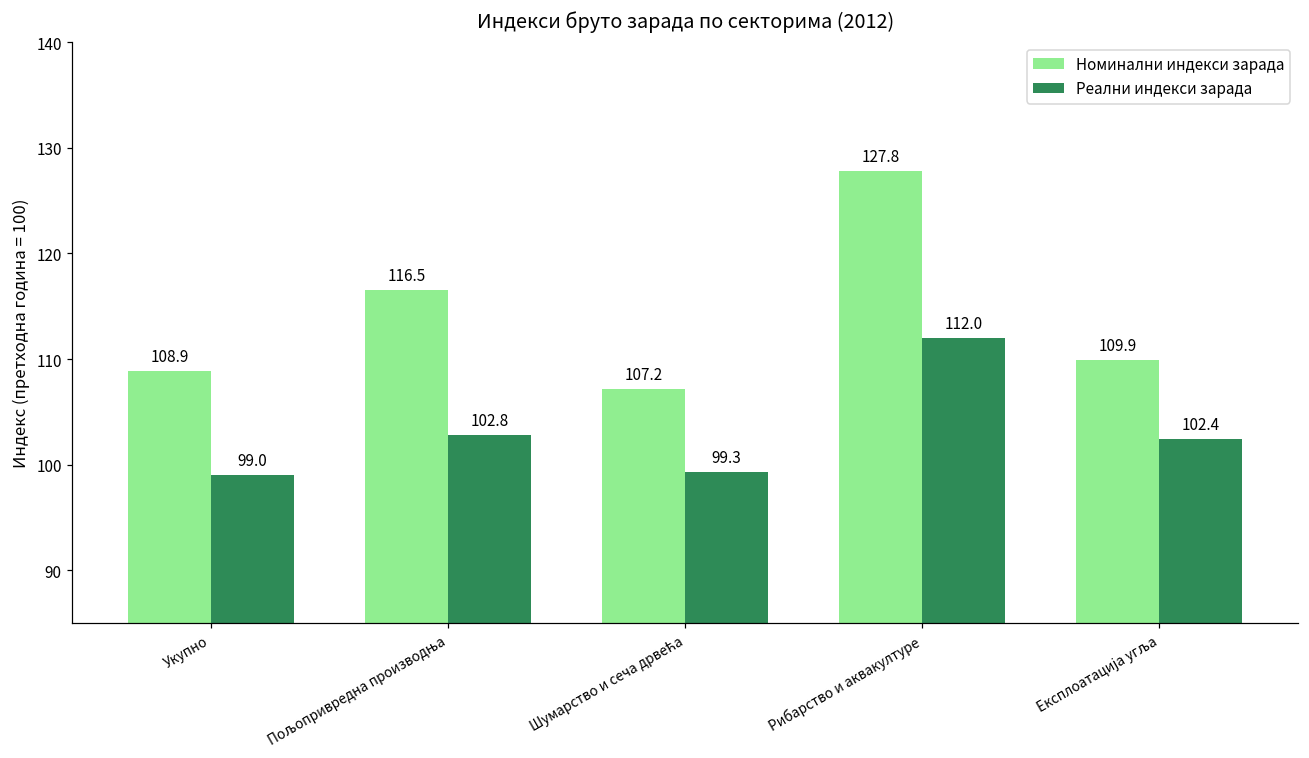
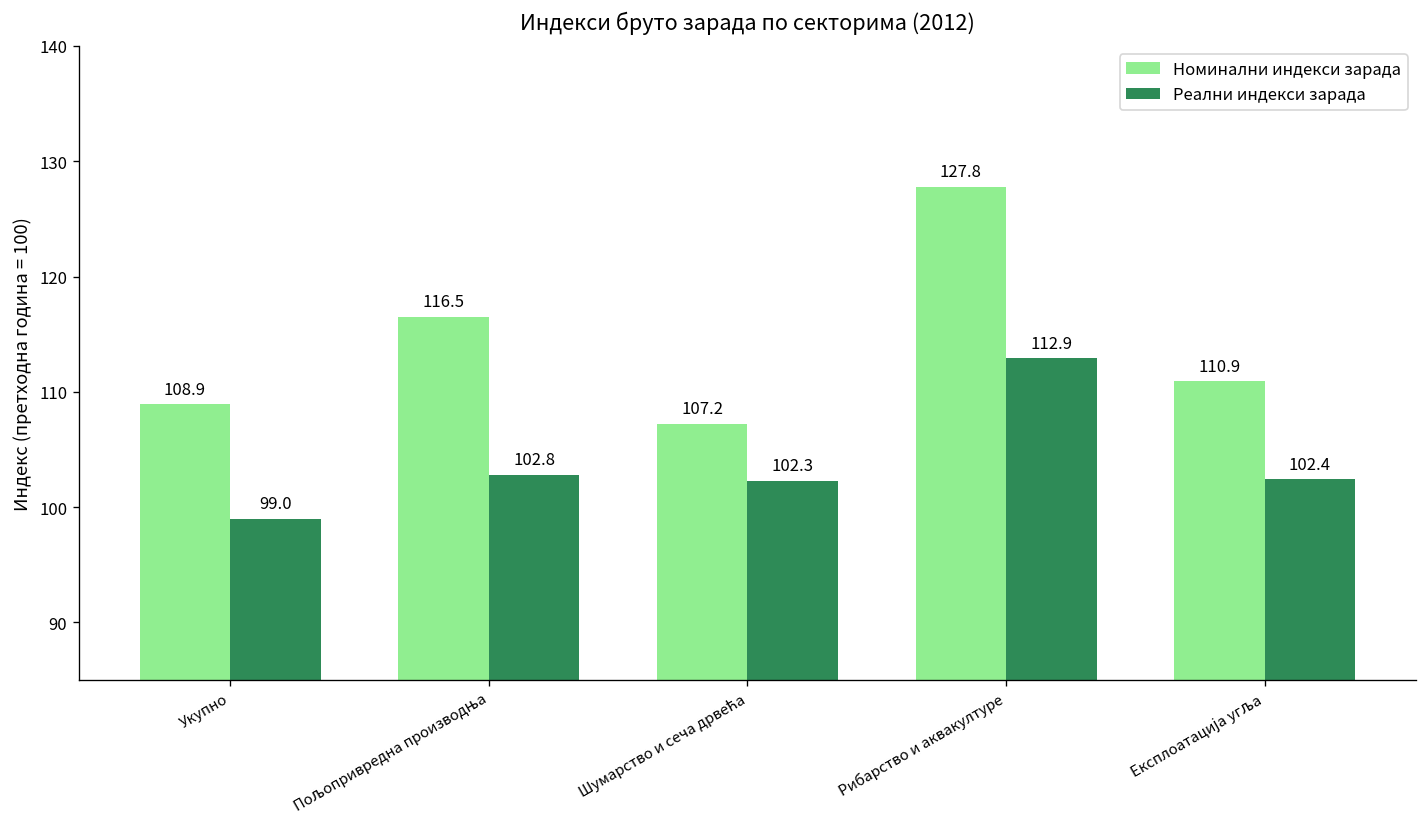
  {
    "Номинални индекси зарада": {
      "Укупно": 108.9,
      "Пољопривредна производња": 116.5,
      "Шумарство и сеча дрвећа": 107.2,
      "Рибарство и аквакултуре": 127.8,
-     "Експлоатација угља": 109.9
+     "Експлоатација угља": 110.9
    },
    "Реални индекси зарада": {
      "Укупно": 99.0,
      "Пољопривредна производња": 102.8,
-     "Шумарство и сеча дрвећа": 99.3,
-     "Рибарство и аквакултуре": 112.0,
+     "Шумарство и сеча дрвећа": 102.3,
+     "Рибарство и аквакултуре": 112.9,
      "Експлоатација угља": 102.4
    }
  }
